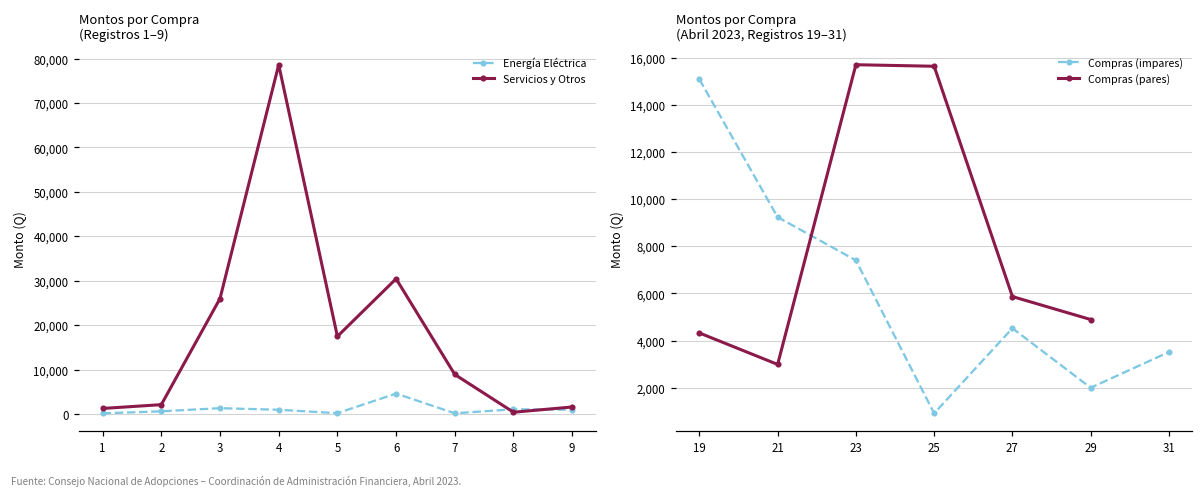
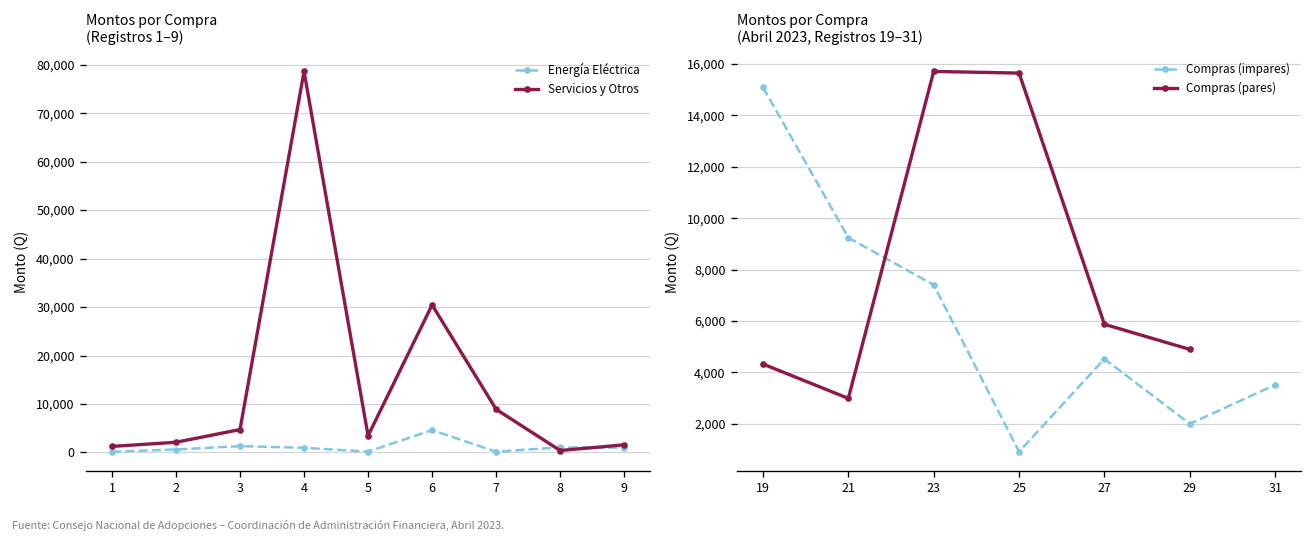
  {
    "Montos por Compra (Registros 1–9)": {
      "Energía Eléctrica": {
        "1": "0",
        "2": "1,000",
        "3": "1,000",
        "4": "1,000",
        "5": "0",
        "6": "5,000",
        "7": "0",
        "8": "1,000"
      },
      "Servicios y Otros": {
        "1": "1,000",
        "2": "2,000",
-       "3": "26,000",
+       "3": "5,000",
        "4": "79,000",
-       "5": "17,000",
+       "5": "3,000",
        "6": "30,000",
        "7": "9,000",
        "8": "0"
      }
    },
    "Montos por Compra (Abril 2023, Registros 19–31)": {
      "Compras (impares)": {
        "19": "15,100",
        "21": "9,200",
        "23": "7,400",
        "25": "900",
        "27": "4,500",
        "29": "2,000",
        "31": "3,500"
      },
      "Compras (pares)": {
        "19": "4,300",
        "21": "3,000",
        "23": "15,700",
        "25": "15,600",
        "27": "5,900",
        "29": "4,900"
      }
    }
  }
